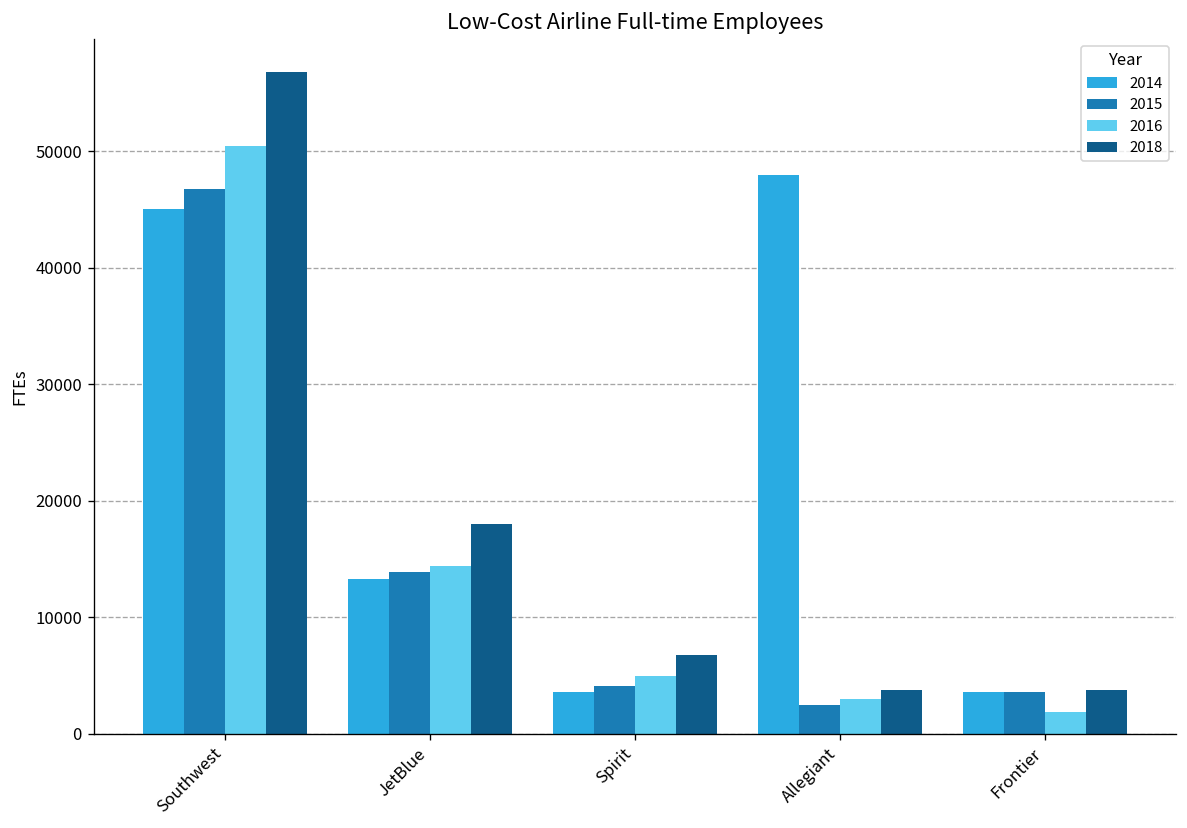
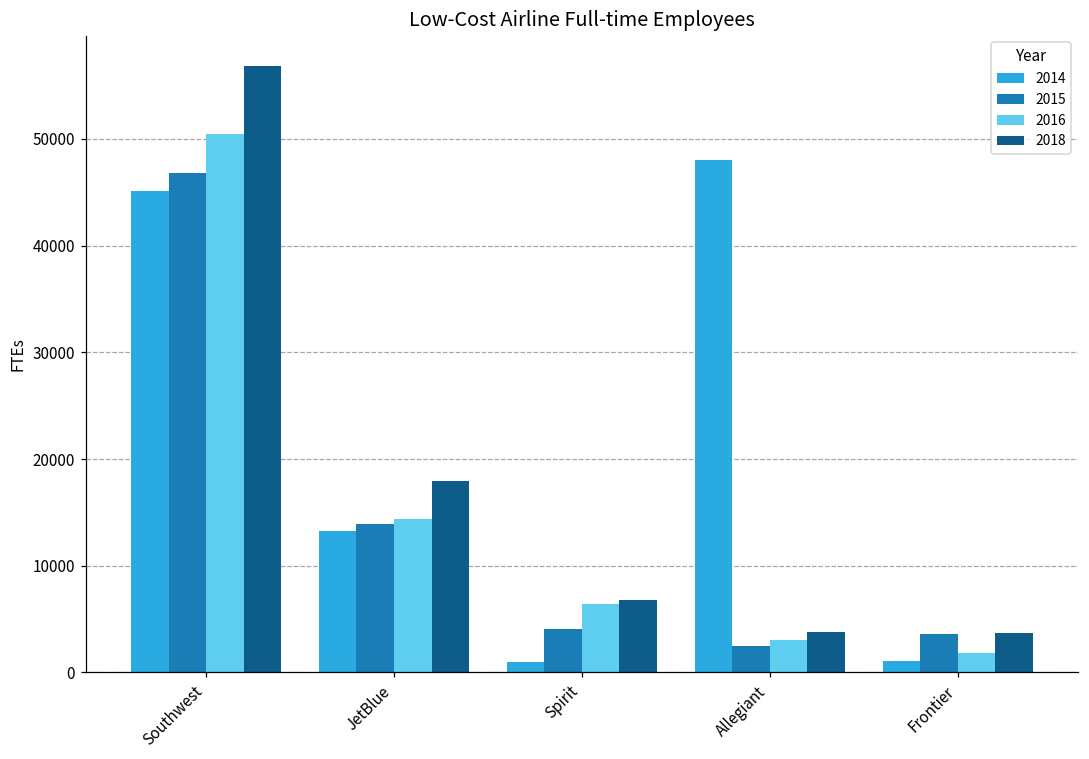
  {
    "2014": {
      "Southwest": 45000,
      "JetBlue": 13000,
-     "Spirit": 4000,
+     "Spirit": 1000,
      "Allegiant": 48000,
-     "Frontier": 4000
+     "Frontier": 1000
    },
    "2016": {
      "Southwest": 50000,
      "JetBlue": 14000,
-     "Spirit": 5000,
+     "Spirit": 6000,
      "Allegiant": 3000,
      "Frontier": 2000
    }
  }
